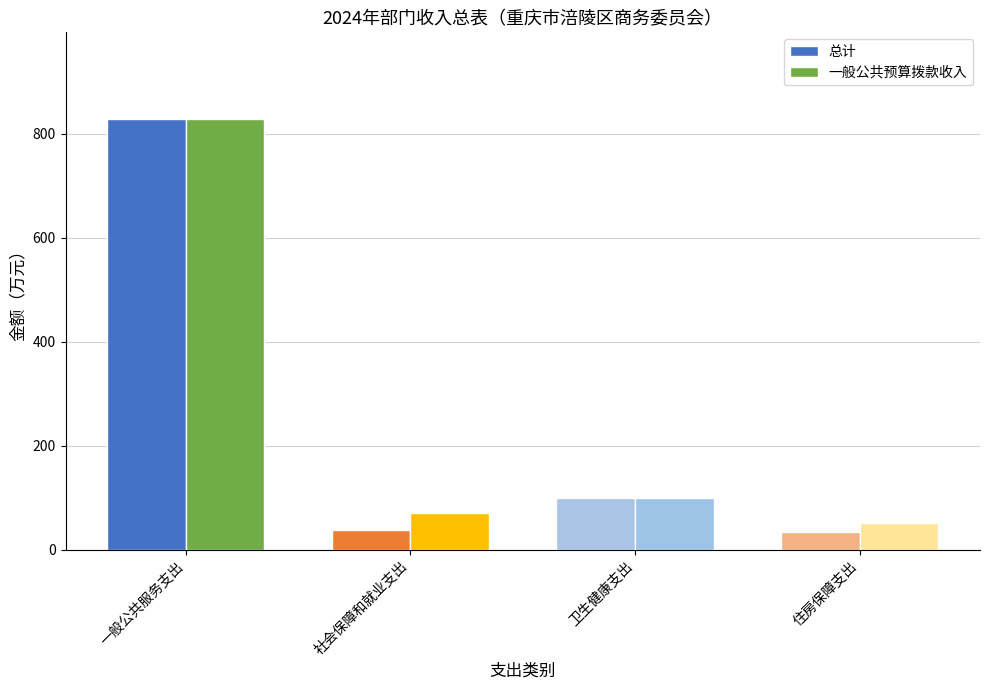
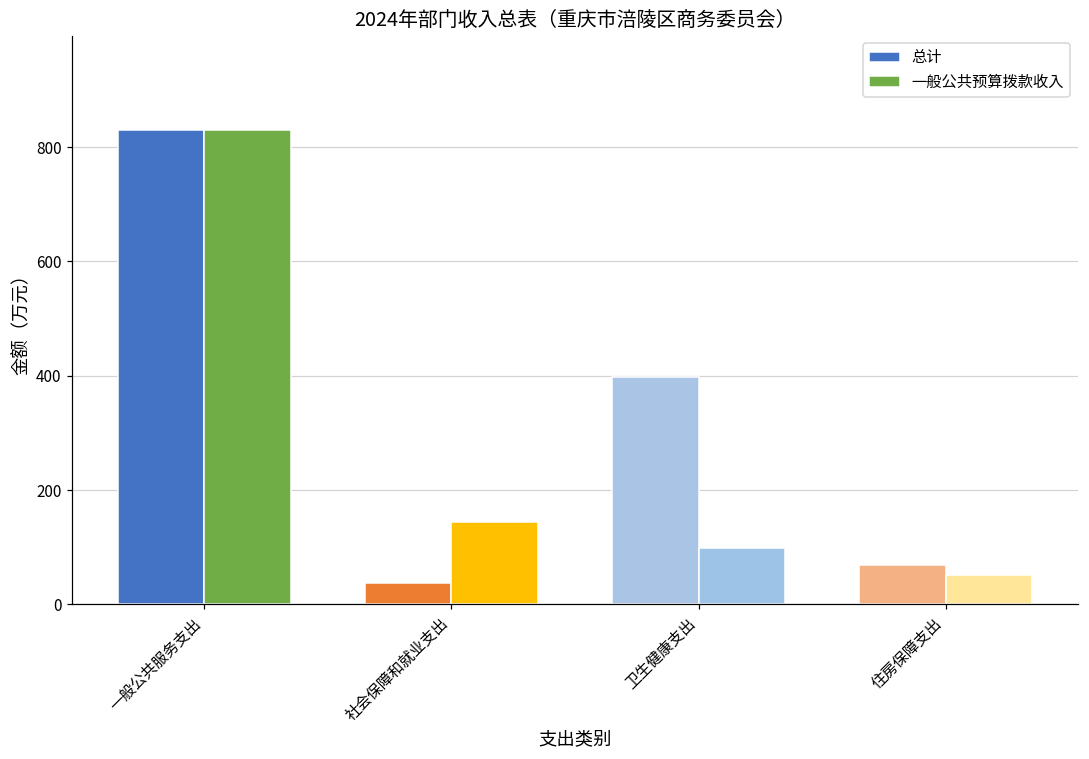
  {
    "总计": {
      "一般公共服务支出": 830,
      "社会保障和就业支出": 40,
-     "卫生健康支出": 100,
-     "住房保障支出": 30
+     "卫生健康支出": 400,
+     "住房保障支出": 70
    },
    "一般公共预算拨款收入": {
      "一般公共服务支出": 830,
-     "社会保障和就业支出": 70,
+     "社会保障和就业支出": 140,
      "卫生健康支出": 100,
      "住房保障支出": 50
    }
  }
